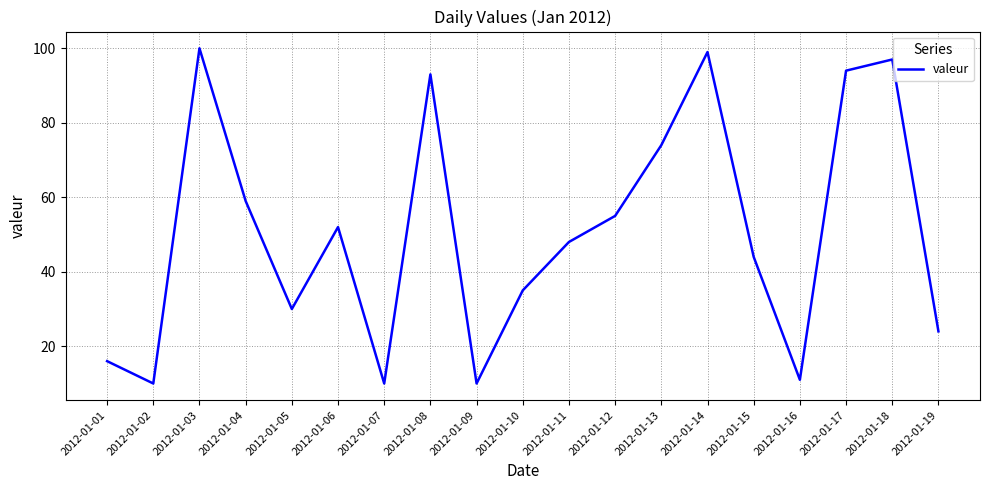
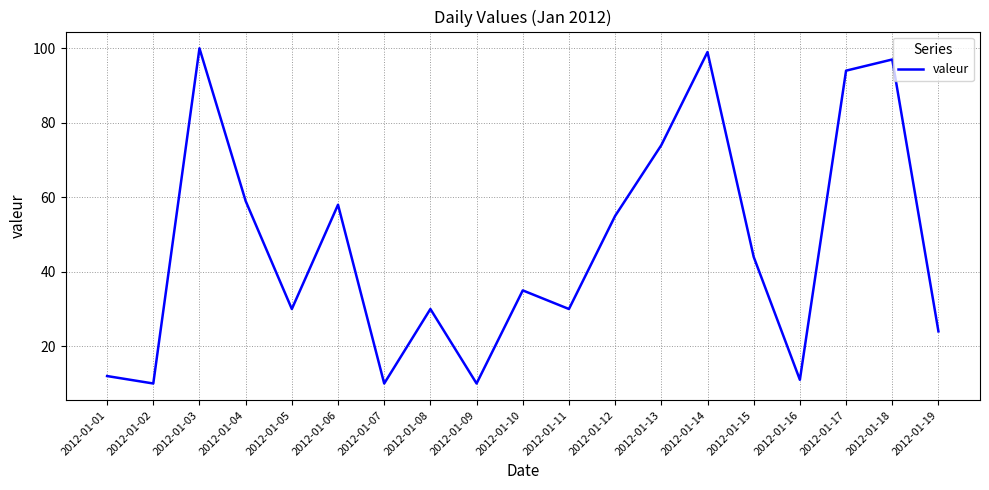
  {
-   "2012-01-01": 16,
+   "2012-01-01": 12,
    "2012-01-02": 10,
    "2012-01-03": 100,
    "2012-01-04": 59,
    "2012-01-05": 30,
-   "2012-01-06": 52,
+   "2012-01-06": 58,
    "2012-01-07": 10,
-   "2012-01-08": 93,
+   "2012-01-08": 30,
    "2012-01-09": 10,
    "2012-01-10": 35,
-   "2012-01-11": 48,
+   "2012-01-11": 30,
    "2012-01-12": 55,
    "2012-01-13": 74,
    "2012-01-14": 99,
    "2012-01-15": 44,
    "2012-01-16": 11,
    "2012-01-17": 94,
    "2012-01-18": 97,
    "2012-01-19": 24
  }
